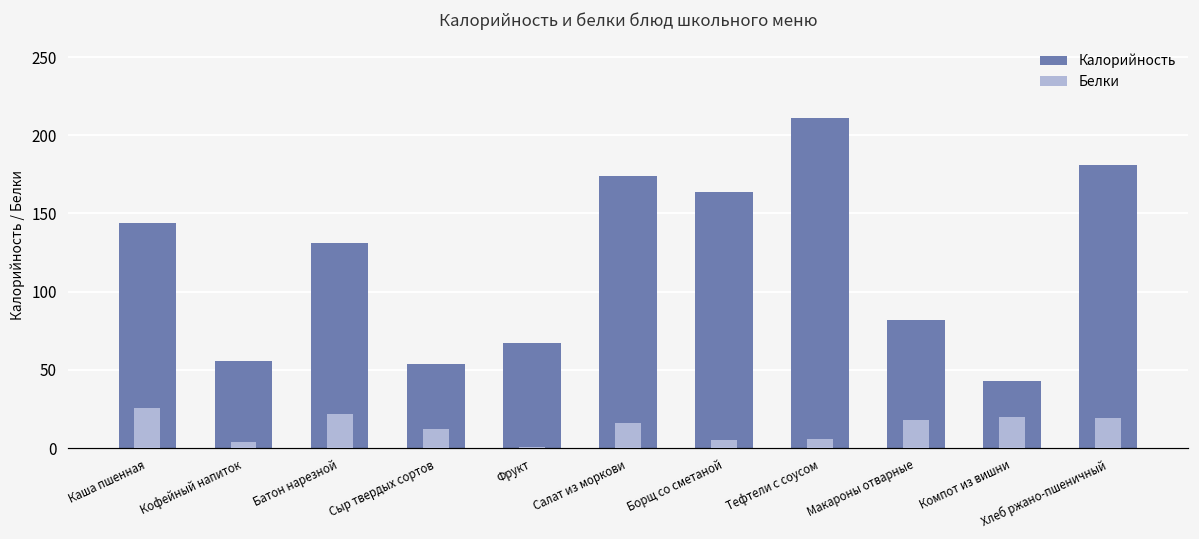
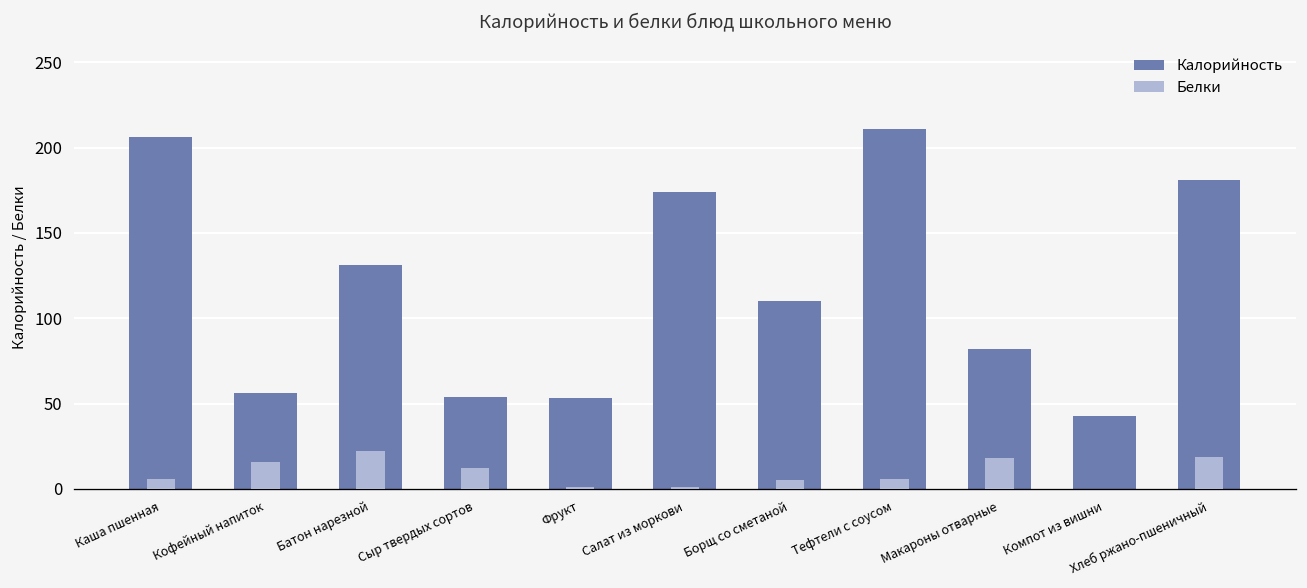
  {
    "Калорийность": {
-     "Каша пшенная": 144,
+     "Каша пшенная": 206,
      "Кофейный напиток": 56,
      "Батон нарезной": 131,
      "Сыр твердых сортов": 54,
-     "Фрукт": 67,
+     "Фрукт": 53,
      "Салат из моркови": 174,
-     "Борщ со сметаной": 164,
+     "Борщ со сметаной": 110,
      "Тефтели с соусом": 211,
      "Макароны отварные": 82,
      "Компот из вишни": 43,
      "Хлеб ржано-пшеничный": 181
    },
    "Белки": {
-     "Каша пшенная": 26,
-     "Кофейный напиток": 4,
-     "Салат из моркови": 16,
-     "Компот из вишни": 20
+     "Каша пшенная": 6,
+     "Кофейный напиток": 16,
+     "Салат из моркови": 1,
+     "Компот из вишни": 0
    }
  }
